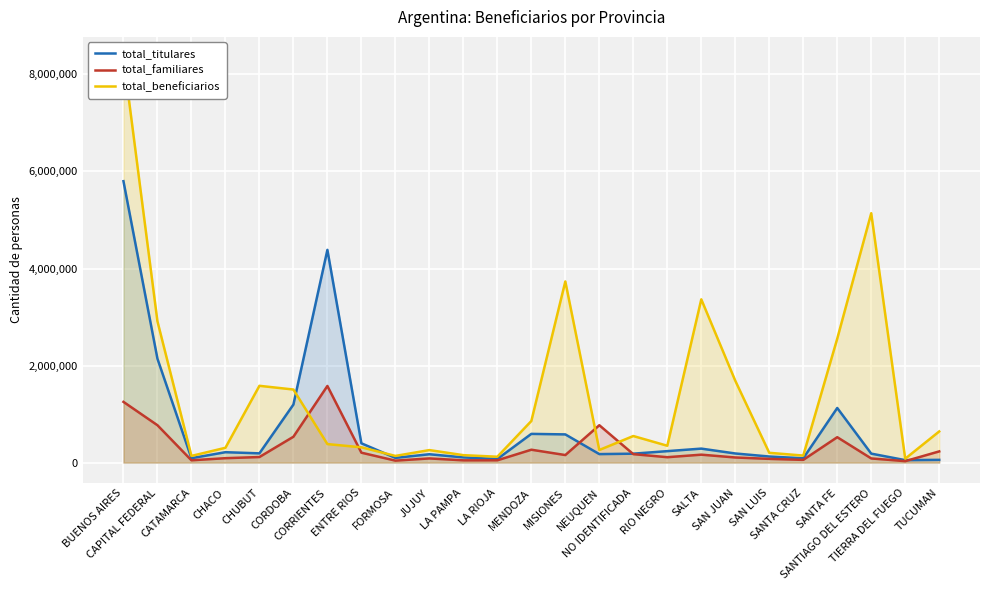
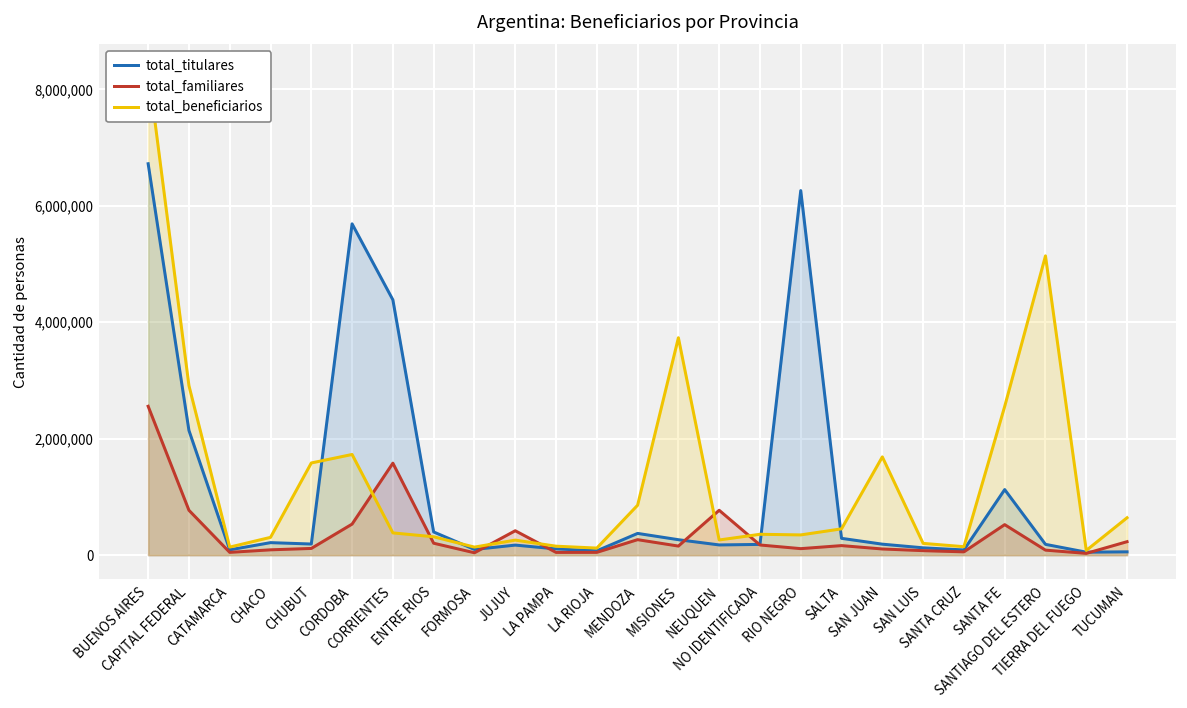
  {
    "total_titulares": {
-     "BUENOS AIRES": "5,800,000",
+     "BUENOS AIRES": "6,700,000",
      "CAPITAL FEDERAL": "2,100,000",
      "CHACO": "200,000",
      "CHUBUT": "200,000",
-     "CORDOBA": "1,200,000",
+     "CORDOBA": "5,700,000",
      "CORRIENTES": "4,400,000",
      "ENTRE RIOS": "400,000",
      "JUJUY": "200,000",
-     "MENDOZA": "600,000",
-     "MISIONES": "600,000",
+     "MENDOZA": "400,000",
+     "MISIONES": "300,000",
      "NEUQUEN": "200,000",
-     "RIO NEGRO": "200,000",
+     "RIO NEGRO": "6,300,000",
      "SALTA": "300,000",
      "SAN JUAN": "200,000",
      "SANTA FE": "1,100,000",
      "SANTIAGO DEL ESTERO": "200,000",
      "TUCUMAN": "100,000"
    },
    "total_familiares": {
-     "BUENOS AIRES": "1,300,000",
+     "BUENOS AIRES": "2,600,000",
      "CAPITAL FEDERAL": "800,000",
      "CHACO": "100,000",
      "CHUBUT": "100,000",
      "CORDOBA": "500,000",
      "CORRIENTES": "1,600,000",
      "ENTRE RIOS": "200,000",
      "FORMOSA": "0",
-     "JUJUY": "100,000",
+     "JUJUY": "400,000",
      "LA PAMPA": "0",
      "MENDOZA": "300,000",
      "MISIONES": "200,000",
      "NEUQUEN": "800,000",
      "RIO NEGRO": "100,000",
      "SALTA": "200,000",
      "SAN JUAN": "100,000",
      "SANTA FE": "500,000",
      "SANTIAGO DEL ESTERO": "100,000",
      "TUCUMAN": "200,000"
    },
    "total_beneficiarios": {
      "CAPITAL FEDERAL": "2,900,000",
      "CHACO": "300,000",
      "CHUBUT": "1,600,000",
-     "CORDOBA": "1,500,000",
+     "CORDOBA": "1,700,000",
      "CORRIENTES": "400,000",
      "ENTRE RIOS": "300,000",
      "JUJUY": "300,000",
      "MENDOZA": "900,000",
      "MISIONES": "3,700,000",
      "NEUQUEN": "300,000",
-     "NO IDENTIFICADA": "500,000",
+     "NO IDENTIFICADA": "400,000",
      "RIO NEGRO": "300,000",
-     "SALTA": "3,400,000",
+     "SALTA": "500,000",
      "SAN JUAN": "1,700,000",
      "SAN LUIS": "200,000",
      "SANTA CRUZ": "100,000",
      "SANTA FE": "2,600,000",
      "SANTIAGO DEL ESTERO": "5,100,000",
      "TUCUMAN": "600,000"
    }
  }
